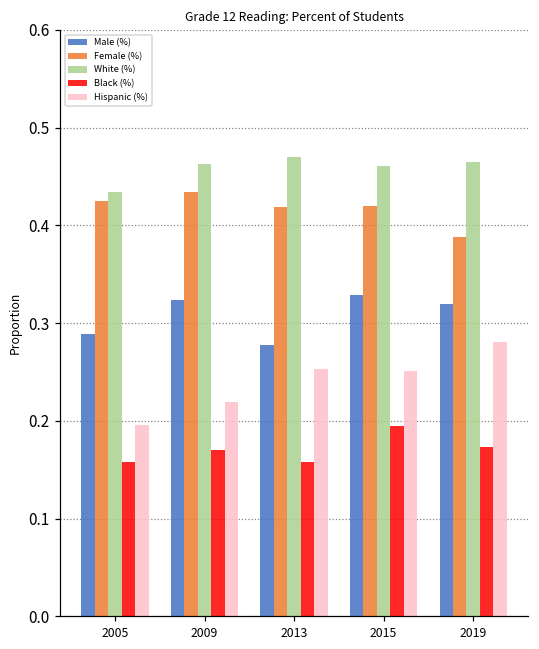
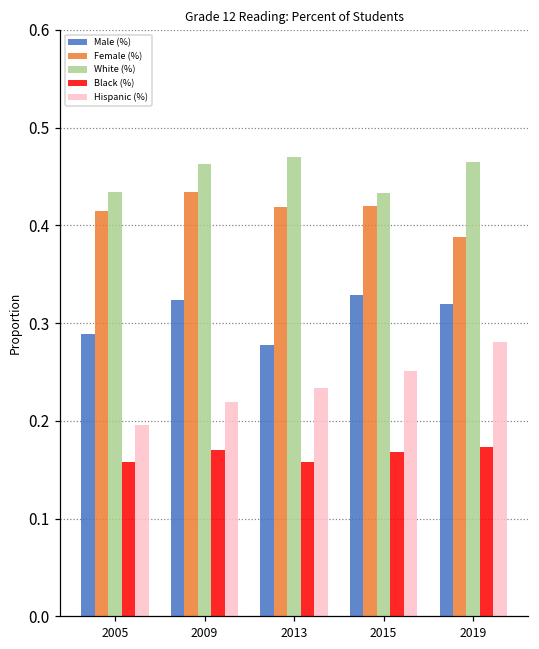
  {
    "Male (%)": {
      "2005": 0.29,
      "2009": 0.32,
      "2013": 0.28,
      "2015": 0.33,
      "2019": 0.32
    },
    "Female (%)": {
-     "2005": 0.43,
+     "2005": 0.41,
      "2009": 0.43,
      "2013": 0.42,
      "2015": 0.42,
      "2019": 0.39
    },
    "White (%)": {
      "2005": 0.43,
      "2009": 0.46,
      "2013": 0.47,
-     "2015": 0.46,
+     "2015": 0.43,
      "2019": 0.47
    },
    "Black (%)": {
      "2005": 0.16,
      "2009": 0.17,
      "2013": 0.16,
-     "2015": 0.19,
+     "2015": 0.17,
      "2019": 0.17
    },
    "Hispanic (%)": {
      "2005": 0.20,
      "2009": 0.22,
-     "2013": 0.25,
+     "2013": 0.23,
      "2015": 0.25,
      "2019": 0.28
    }
  }
